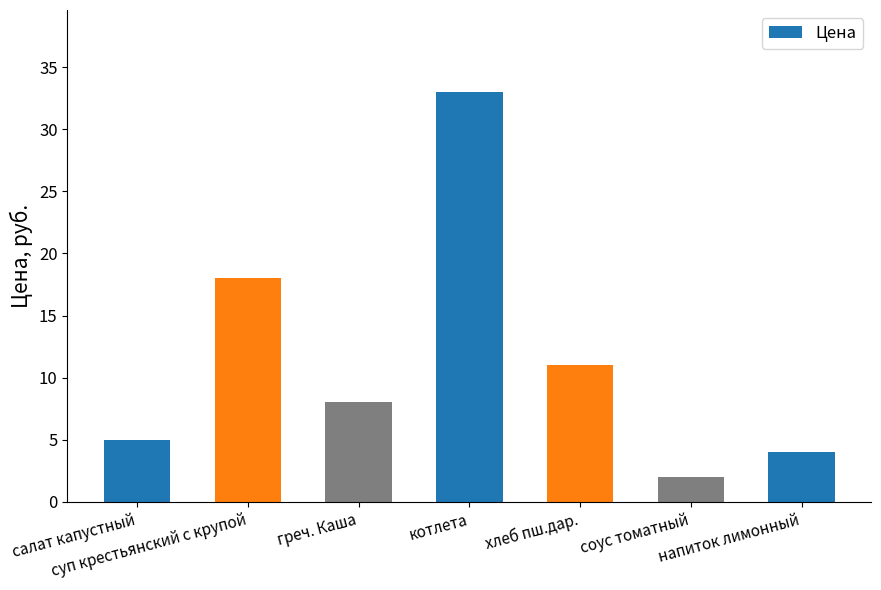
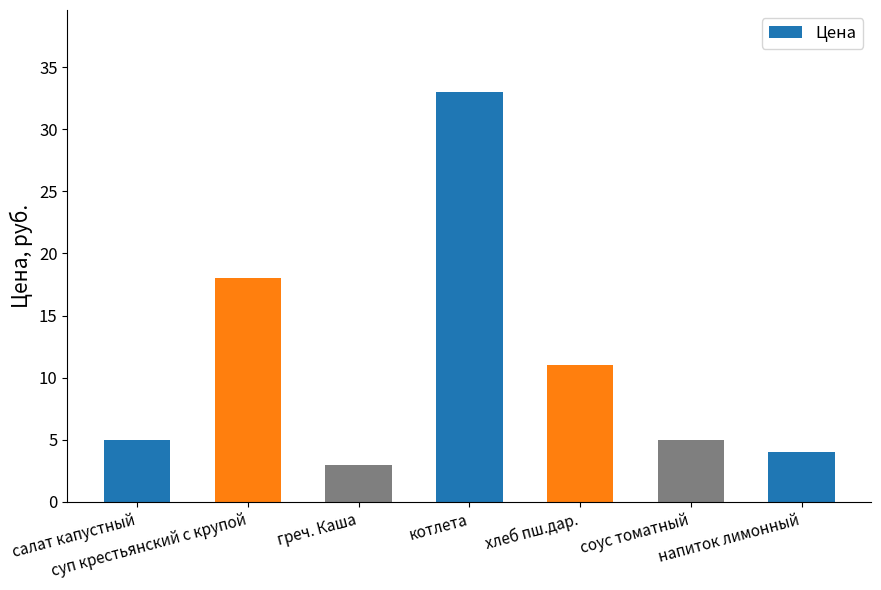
  {
    "салат капустный": 5,
    "суп крестьянский с крупой": 18,
-   "греч. Каша": 8,
+   "греч. Каша": 3,
    "котлета": 33,
    "хлеб пш.дар.": 11,
-   "соус томатный": 2,
+   "соус томатный": 5,
    "напиток лимонный": 4
  }
